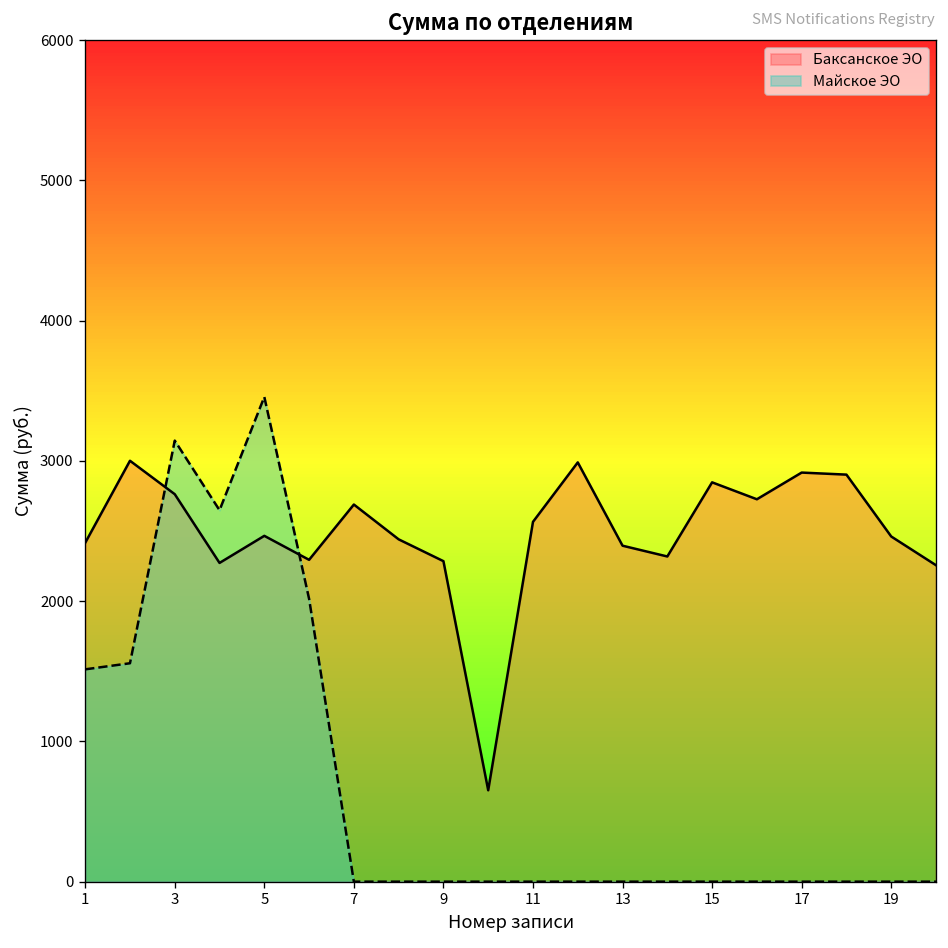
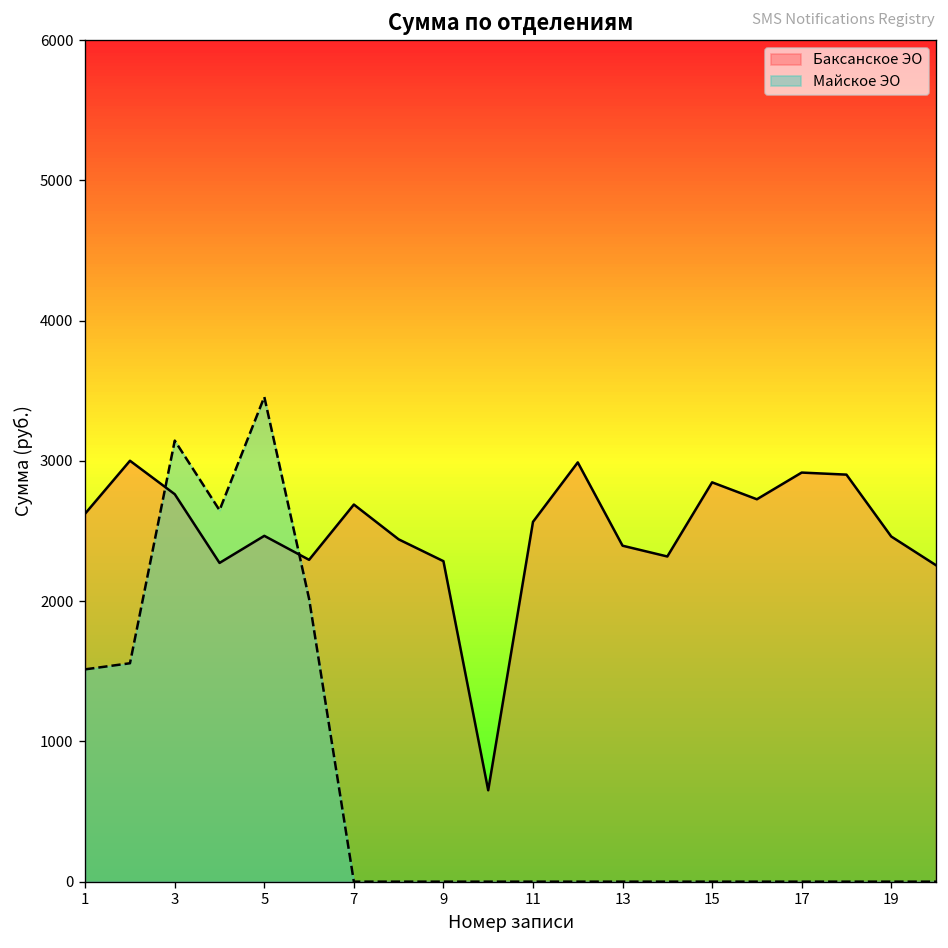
  {
    "Баксанское ЭО": {
-     "1": 2420,
+     "1": 2620,
      "3": 2760,
      "5": 2470,
      "7": 2690,
      "9": 2280,
      "11": 2570,
      "13": 2400,
      "15": 2850,
      "17": 2920,
      "19": 2460
    },
    "Майское ЭО": {
      "1": 1510,
      "3": 3140,
      "5": 3460,
      "7": 0,
      "9": 0,
      "11": 0,
      "13": 0,
      "15": 0,
      "17": 0,
      "19": 0
    }
  }
